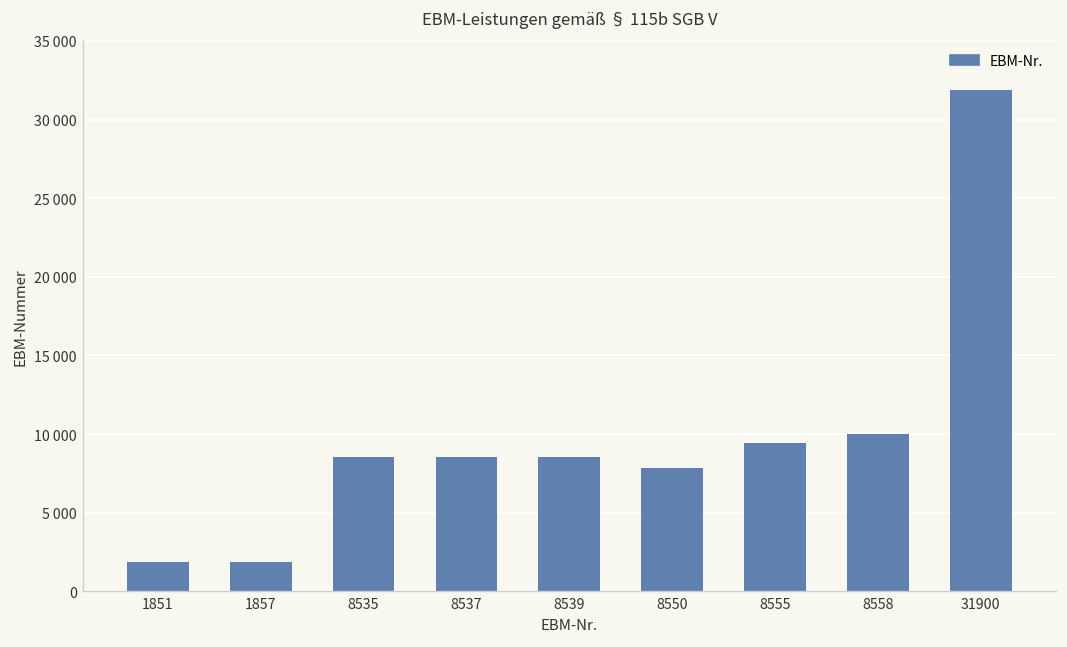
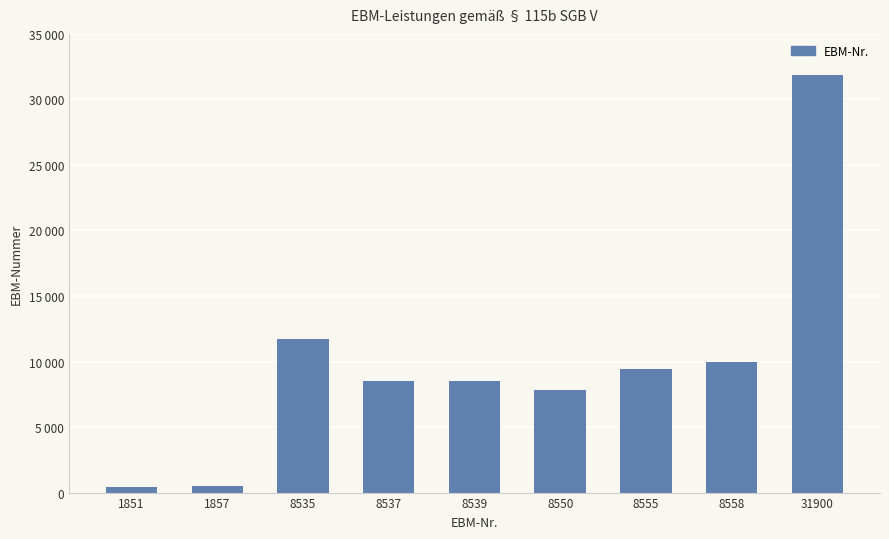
  {
-   "1851": 1900,
-   "1857": 1900,
-   "8535": 8500,
+   "1851": 400,
+   "1857": 500,
+   "8535": 11700,
    "8537": 8500,
    "8539": 8500,
    "8550": 7800,
    "8555": 9500,
    "8558": 10000,
    "31900": 31900
  }
